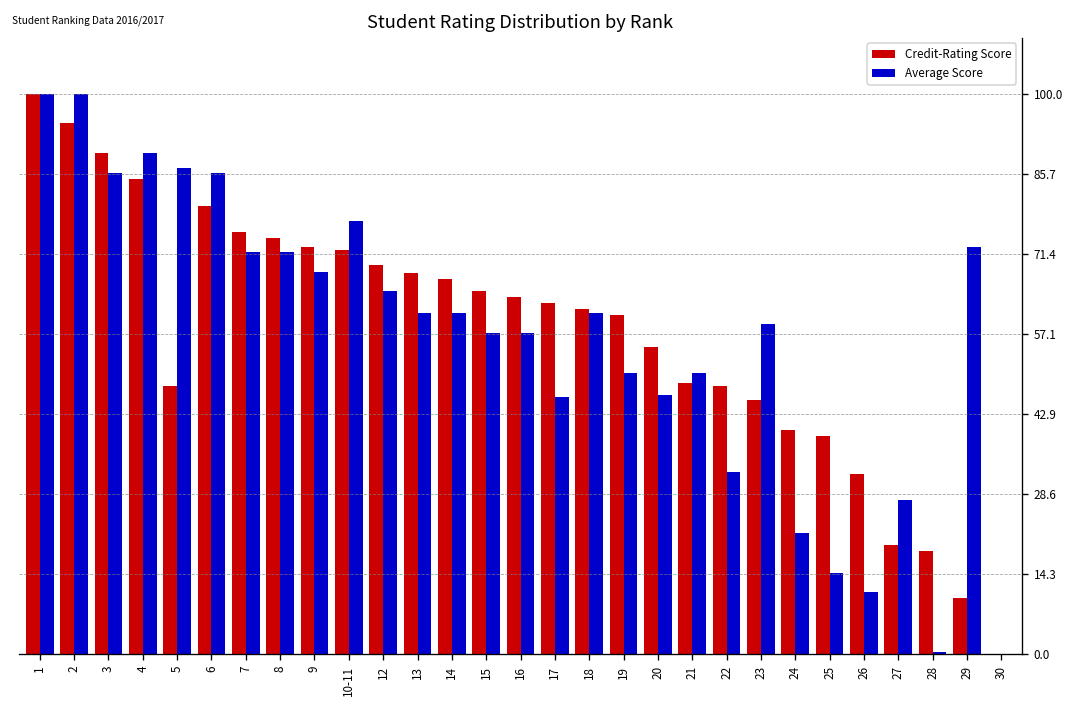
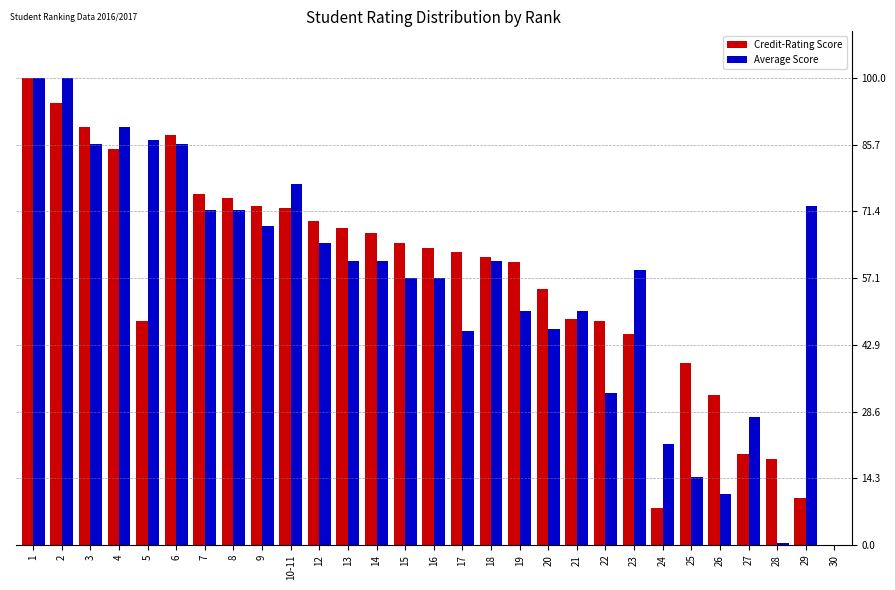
  {
    "Credit-Rating Score": {
      "1": 100,
      "2": 95,
      "3": 89,
      "4": 85,
      "5": 48,
-     "6": 80,
+     "6": 88,
      "7": 75,
      "8": 74,
      "9": 73,
      "10-11": 72,
      "12": 69,
      "13": 68,
      "14": 67,
      "15": 65,
      "16": 64,
      "17": 63,
      "18": 62,
      "19": 61,
      "20": 55,
      "21": 48,
      "22": 48,
      "23": 45,
-     "24": 40,
+     "24": 8,
      "25": 39,
      "26": 32,
      "27": 19,
      "28": 18,
      "29": 10,
      "30": 0
    },
    "Average Score": {
      "1": 100,
      "2": 100,
      "3": 86,
      "4": 89,
      "5": 87,
      "6": 86,
      "7": 72,
      "8": 72,
      "9": 68,
      "10-11": 77,
      "12": 65,
      "13": 61,
      "14": 61,
      "15": 57,
      "16": 57,
      "17": 46,
      "18": 61,
      "19": 50,
      "20": 46,
      "21": 50,
      "22": 33,
      "23": 59,
      "24": 22,
      "25": 15,
      "26": 11,
      "27": 27,
      "29": 73,
      "30": 0
    }
  }
